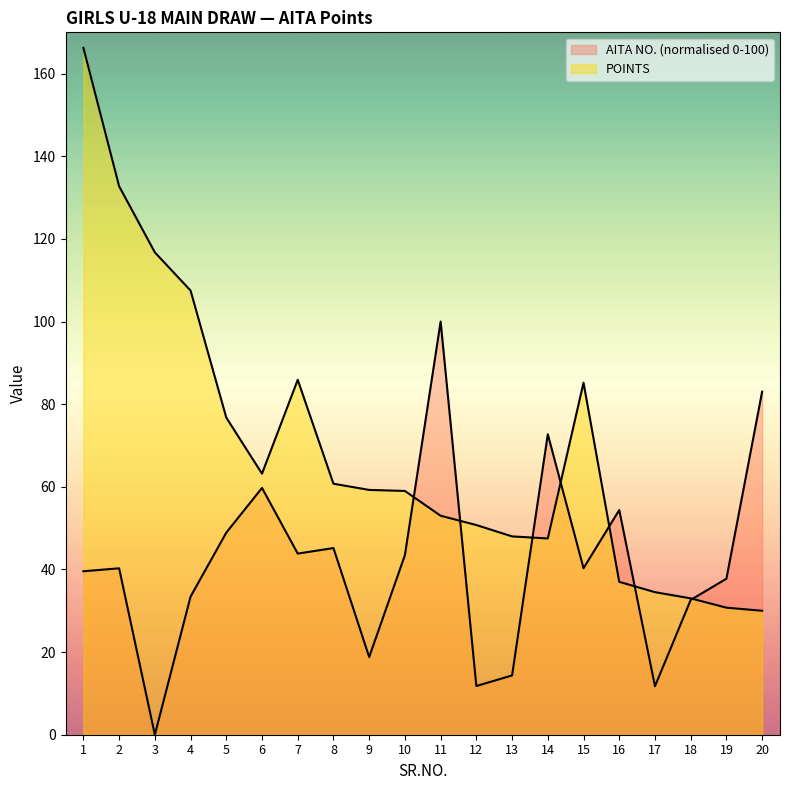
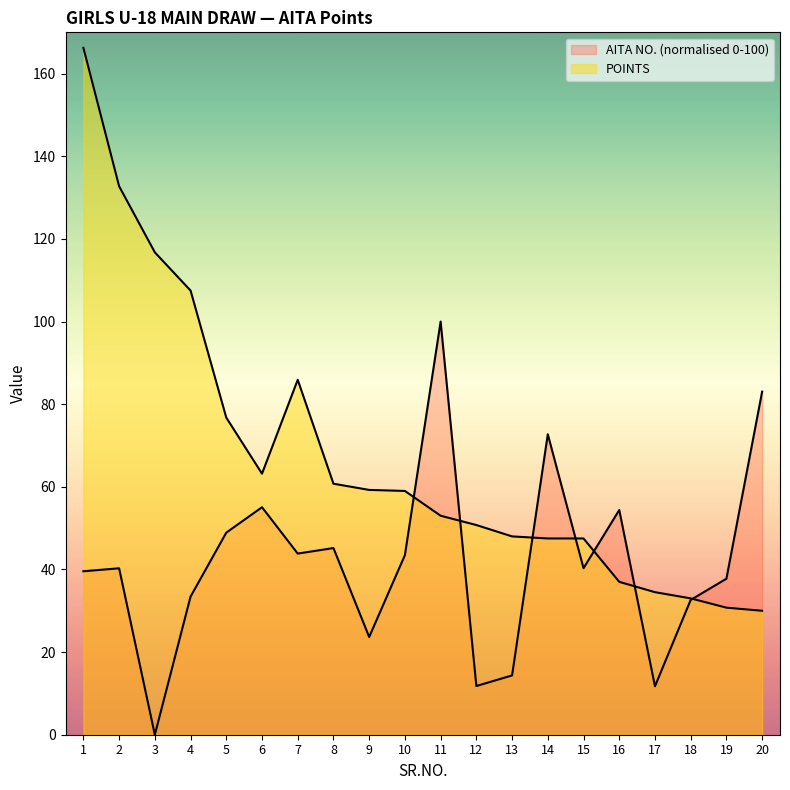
  {
    "AITA NO. (normalised 0-100)": {
      "1": 40,
      "2": 40,
      "3": 0,
      "4": 33,
      "5": 49,
-     "6": 60,
+     "6": 55,
      "7": 44,
      "8": 45,
-     "9": 19,
+     "9": 24,
      "10": 43,
      "11": 100,
      "12": 12,
      "13": 14,
      "14": 73,
      "15": 40,
      "16": 54,
      "17": 12,
      "19": 38,
      "20": 83
    },
    "POINTS": {
      "1": 166,
      "2": 133,
      "3": 117,
      "4": 108,
      "5": 77,
      "6": 63,
      "7": 86,
      "8": 61,
      "9": 59,
      "10": 59,
      "11": 53,
      "12": 51,
      "13": 48,
      "14": 48,
-     "15": 85,
+     "15": 48,
      "16": 37,
      "17": 35,
      "19": 31,
      "20": 30
    }
  }
